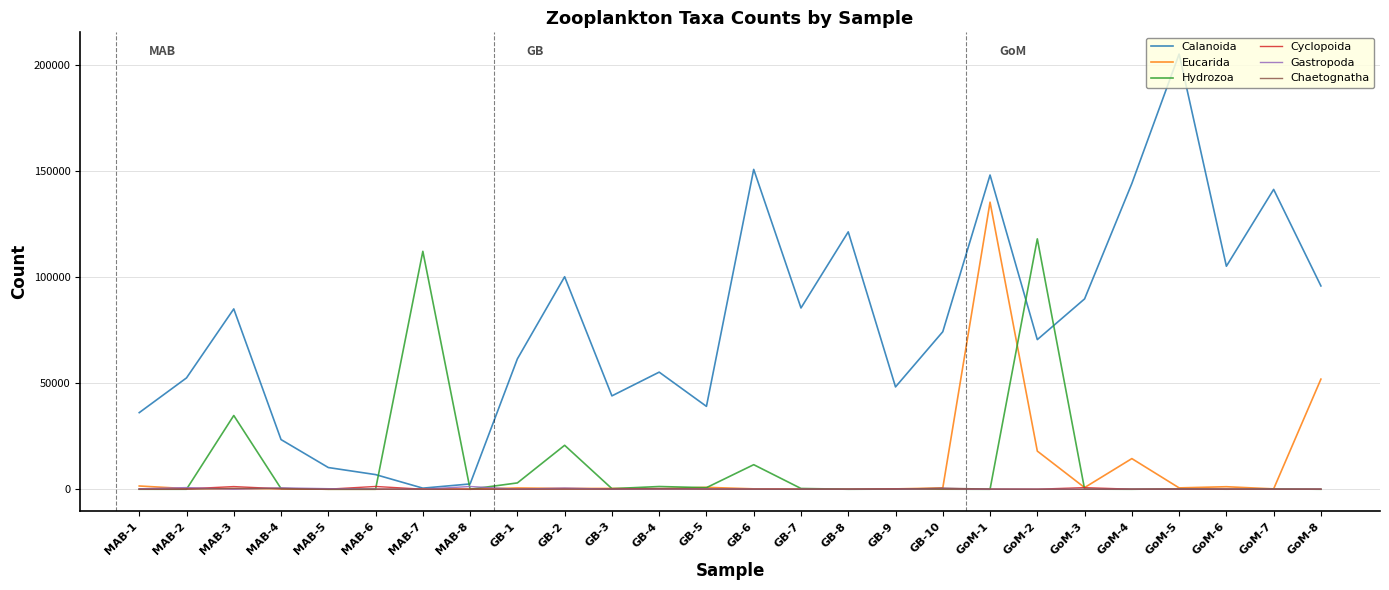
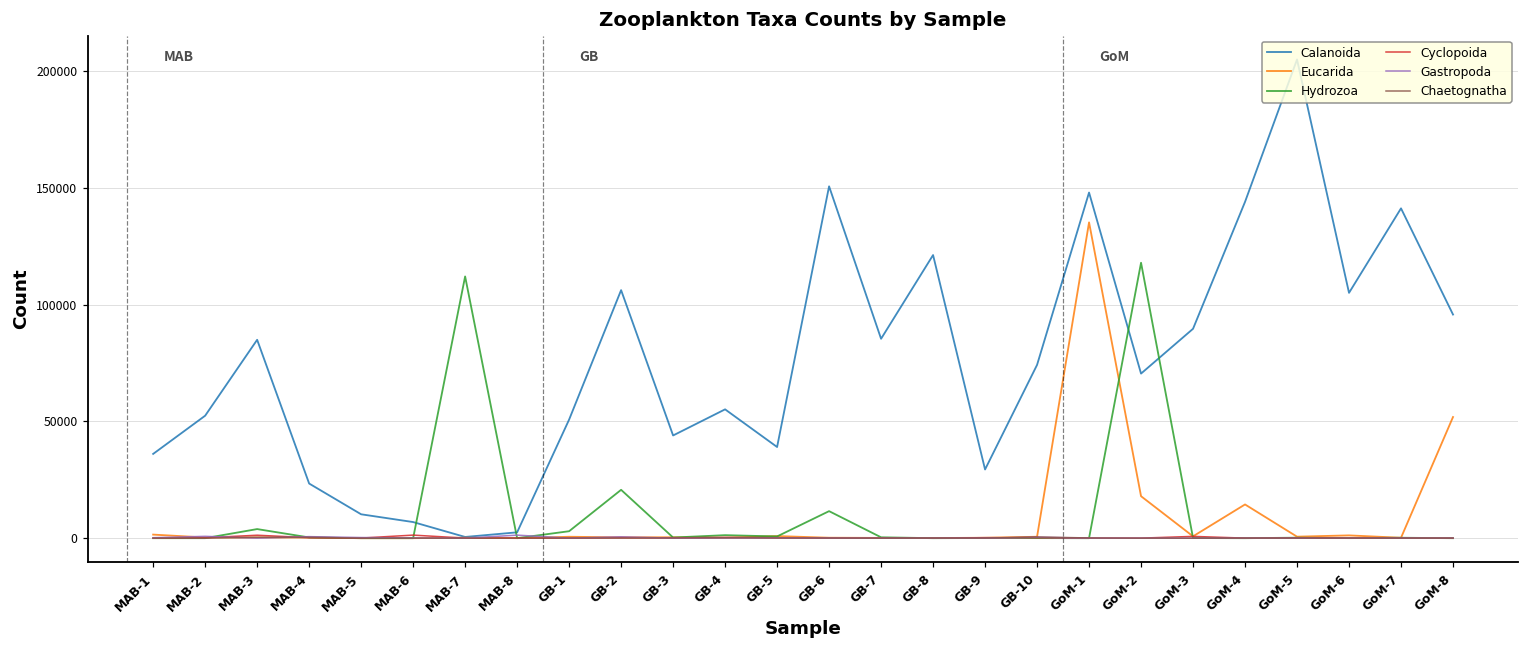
  {
    "Calanoida": {
      "MAB-1": 36000,
      "MAB-2": 52000,
      "MAB-3": 85000,
      "MAB-4": 23000,
      "MAB-5": 10000,
      "MAB-6": 7000,
      "MAB-8": 3000,
-     "GB-1": 61000,
-     "GB-2": 100000,
+     "GB-1": 51000,
+     "GB-2": 106000,
      "GB-3": 44000,
      "GB-4": 55000,
      "GB-5": 39000,
      "GB-6": 151000,
      "GB-7": 85000,
      "GB-8": 121000,
-     "GB-9": 48000,
+     "GB-9": 29000,
      "GB-10": 74000,
      "GoM-1": 148000,
      "GoM-2": 71000,
      "GoM-3": 90000,
      "GoM-4": 144000,
      "GoM-6": 105000,
      "GoM-7": 141000,
      "GoM-8": 96000
    },
    "Eucarida": {
      "MAB-1": 2000,
      "GoM-1": 135000,
      "GoM-2": 18000,
      "GoM-4": 14000,
      "GoM-8": 52000
    },
    "Hydrozoa": {
-     "MAB-3": 35000,
+     "MAB-3": 4000,
      "MAB-7": 112000,
      "GB-1": 3000,
      "GB-2": 21000,
      "GB-6": 12000,
      "GoM-2": 118000
    },
    "Gastropoda": {
      "MAB-8": 1000
    }
  }
